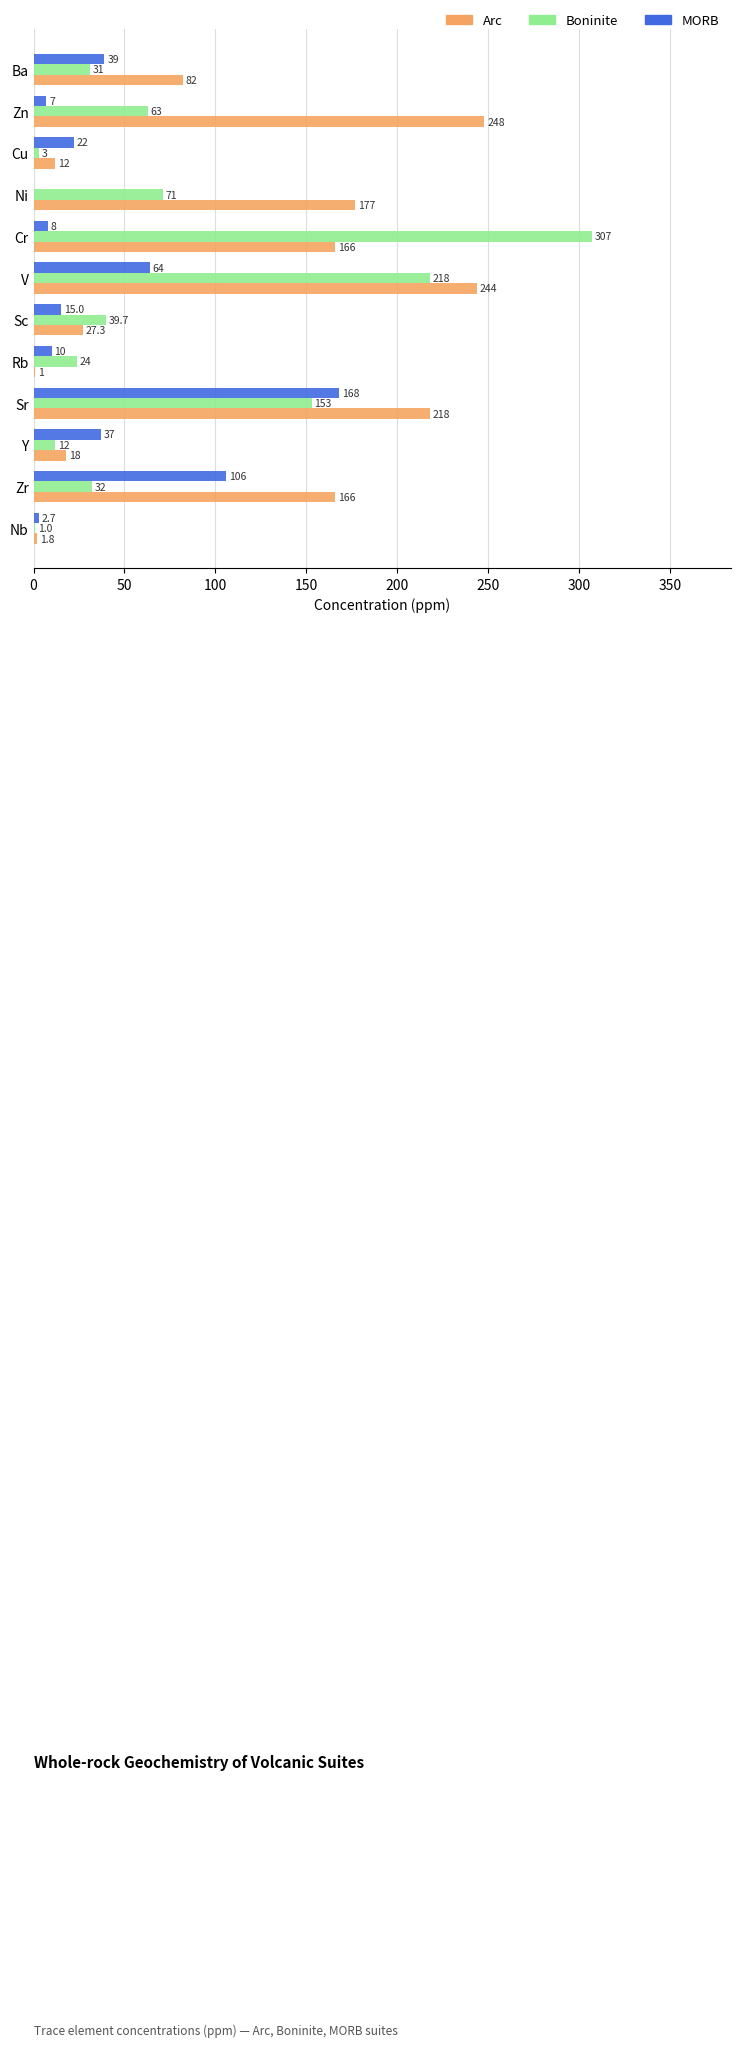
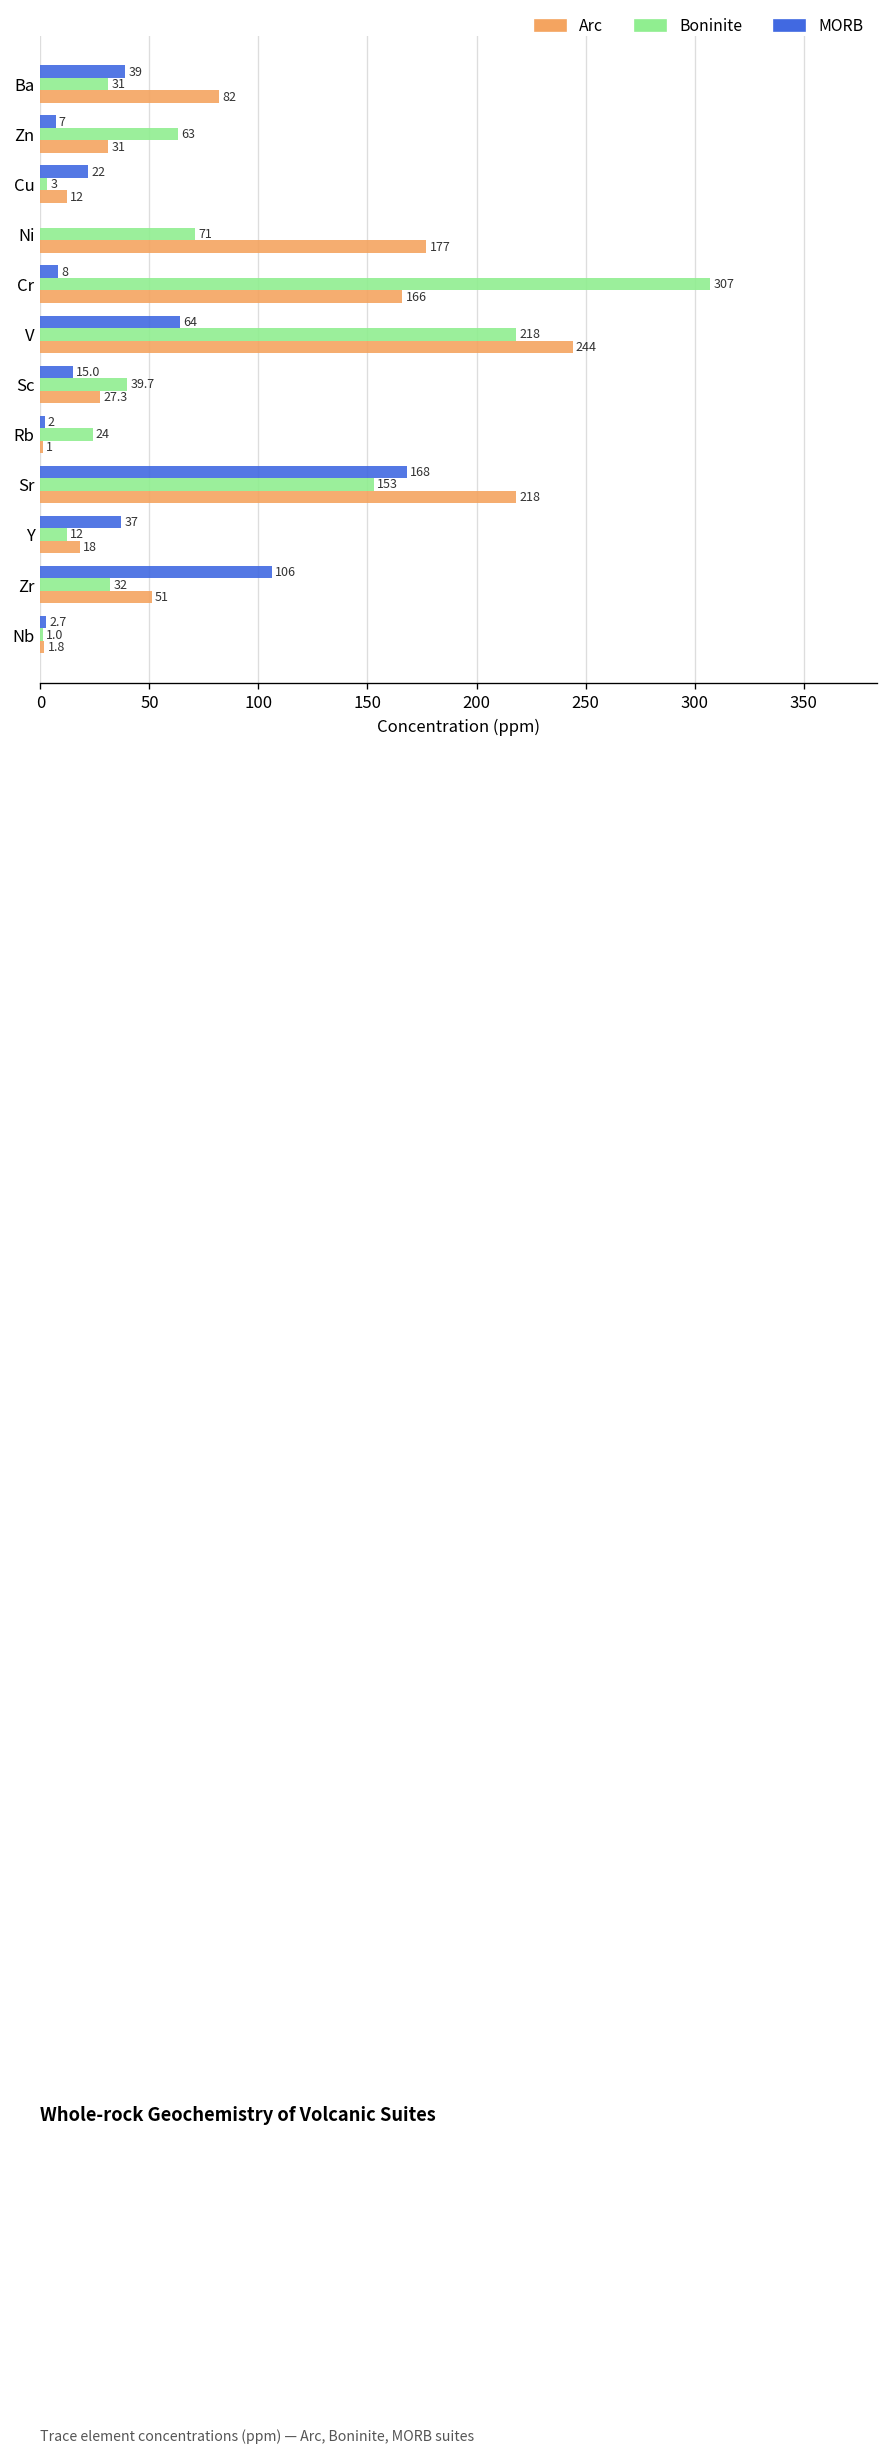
  {
    "Arc": {
      "Ba": 82,
-     "Zn": 248,
+     "Zn": 31,
      "Cu": 12,
      "Ni": 177,
      "Cr": 166,
      "V": 244,
      "Sc": 27.3,
      "Rb": 1,
      "Sr": 218,
      "Y": 18,
-     "Zr": 166,
+     "Zr": 51,
      "Nb": 1.8
    },
    "Boninite": {
      "Ba": 31,
      "Zn": 63,
      "Cu": 3,
      "Ni": 71,
      "Cr": 307,
      "V": 218,
      "Sc": 39.7,
      "Rb": 24,
      "Sr": 153,
      "Y": 12,
      "Zr": 32,
      "Nb": 1.0
    },
    "MORB": {
      "Ba": 39,
      "Zn": 7,
      "Cu": 22,
      "Cr": 8,
      "V": 64,
      "Sc": 15.0,
-     "Rb": 10,
+     "Rb": 2,
      "Sr": 168,
      "Y": 37,
      "Zr": 106,
      "Nb": 2.7
    }
  }
